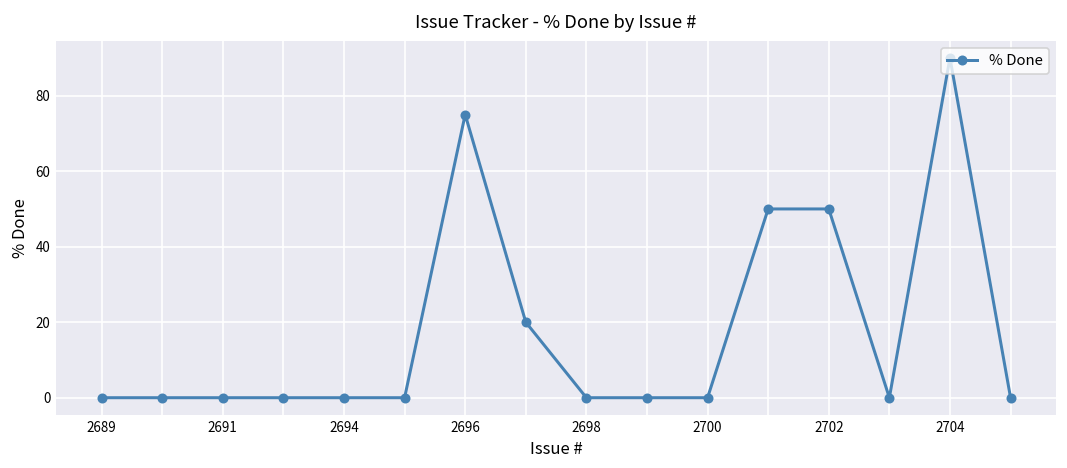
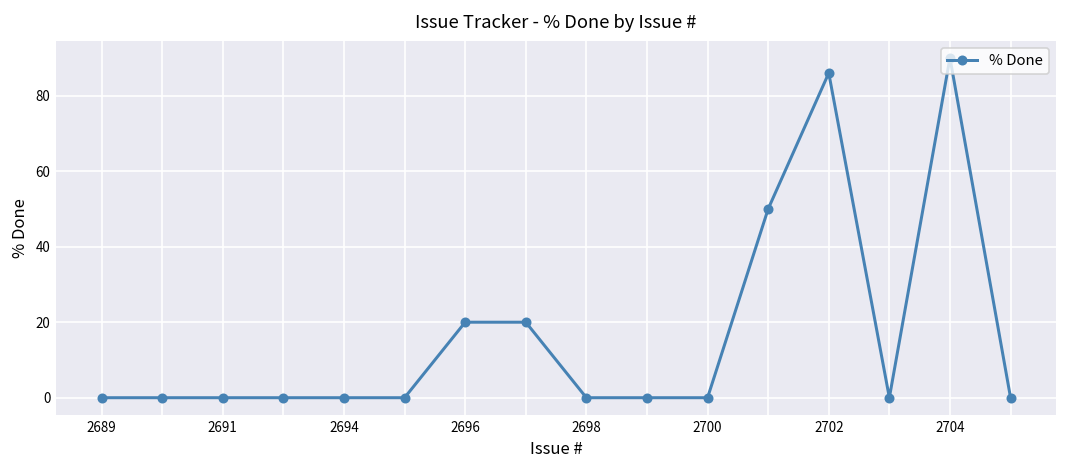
  {
    "2689": 0,
    "2691": 0,
    "2694": 0,
-   "2696": 75,
+   "2696": 20,
    "2698": 0,
    "2700": 0,
-   "2702": 50
+   "2702": 86
  }
